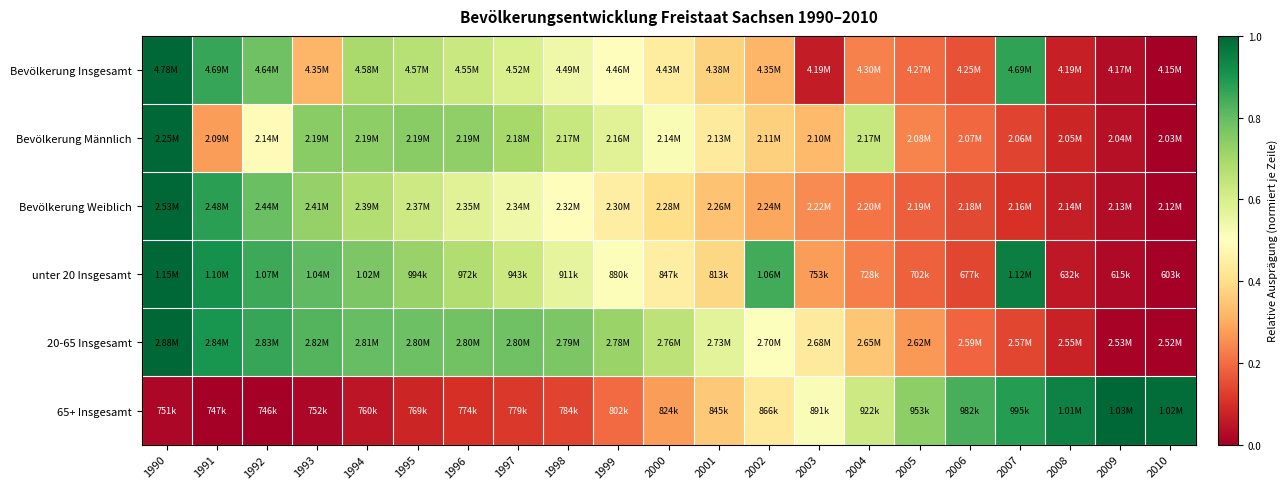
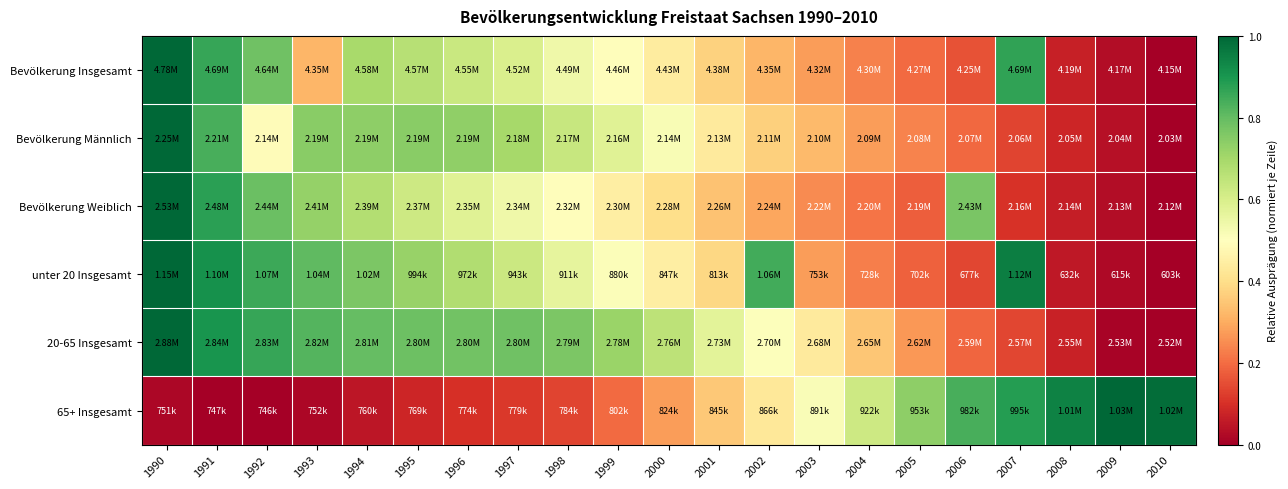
  {
    "Bevölkerung Insgesamt": {
      "1990": "4.78M",
      "1991": "4.69M",
      "1992": "4.64M",
      "1993": "4.35M",
      "1994": "4.58M",
      "1995": "4.57M",
      "1996": "4.55M",
      "1997": "4.52M",
      "1998": "4.49M",
      "1999": "4.46M",
      "2000": "4.43M",
      "2001": "4.38M",
      "2002": "4.35M",
-     "2003": "4.19M",
+     "2003": "4.32M",
      "2004": "4.30M",
      "2005": "4.27M",
      "2006": "4.25M",
      "2007": "4.69M",
      "2008": "4.19M",
      "2009": "4.17M",
      "2010": "4.15M"
    },
    "Bevölkerung Männlich": {
      "1990": "2.25M",
-     "1991": "2.09M",
+     "1991": "2.21M",
      "1992": "2.14M",
      "1993": "2.19M",
      "1994": "2.19M",
      "1995": "2.19M",
      "1996": "2.19M",
      "1997": "2.18M",
      "1998": "2.17M",
      "1999": "2.16M",
      "2000": "2.14M",
      "2001": "2.13M",
      "2002": "2.11M",
      "2003": "2.10M",
-     "2004": "2.17M",
+     "2004": "2.09M",
      "2005": "2.08M",
      "2006": "2.07M",
      "2007": "2.06M",
      "2008": "2.05M",
      "2009": "2.04M",
      "2010": "2.03M"
    },
    "Bevölkerung Weiblich": {
      "1990": "2.53M",
      "1991": "2.48M",
      "1992": "2.44M",
      "1993": "2.41M",
      "1994": "2.39M",
      "1995": "2.37M",
      "1996": "2.35M",
      "1997": "2.34M",
      "1998": "2.32M",
      "1999": "2.30M",
      "2000": "2.28M",
      "2001": "2.26M",
      "2002": "2.24M",
      "2003": "2.22M",
      "2004": "2.20M",
      "2005": "2.19M",
-     "2006": "2.18M",
+     "2006": "2.43M",
      "2007": "2.16M",
      "2008": "2.14M",
      "2009": "2.13M",
      "2010": "2.12M"
    },
    "unter 20 Insgesamt": {
      "1990": "1.15M",
      "1991": "1.10M",
      "1992": "1.07M",
      "1993": "1.04M",
      "1994": "1.02M",
      "1995": "994k",
      "1996": "972k",
      "1997": "943k",
      "1998": "911k",
      "1999": "880k",
      "2000": "847k",
      "2001": "813k",
      "2002": "1.06M",
      "2003": "753k",
      "2004": "728k",
      "2005": "702k",
      "2006": "677k",
      "2007": "1.12M",
      "2008": "632k",
      "2009": "615k",
      "2010": "603k"
    },
    "20-65 Insgesamt": {
      "1990": "2.88M",
      "1991": "2.84M",
      "1992": "2.83M",
      "1993": "2.82M",
      "1994": "2.81M",
      "1995": "2.80M",
      "1996": "2.80M",
      "1997": "2.80M",
      "1998": "2.79M",
      "1999": "2.78M",
      "2000": "2.76M",
      "2001": "2.73M",
      "2002": "2.70M",
      "2003": "2.68M",
      "2004": "2.65M",
      "2005": "2.62M",
      "2006": "2.59M",
      "2007": "2.57M",
      "2008": "2.55M",
      "2009": "2.53M",
      "2010": "2.52M"
    },
    "65+ Insgesamt": {
      "1990": "751k",
      "1991": "747k",
      "1992": "746k",
      "1993": "752k",
      "1994": "760k",
      "1995": "769k",
      "1996": "774k",
      "1997": "779k",
      "1998": "784k",
      "1999": "802k",
      "2000": "824k",
      "2001": "845k",
      "2002": "866k",
      "2003": "891k",
      "2004": "922k",
      "2005": "953k",
      "2006": "982k",
      "2007": "995k",
      "2008": "1.01M",
      "2009": "1.03M",
      "2010": "1.02M"
    }
  }
